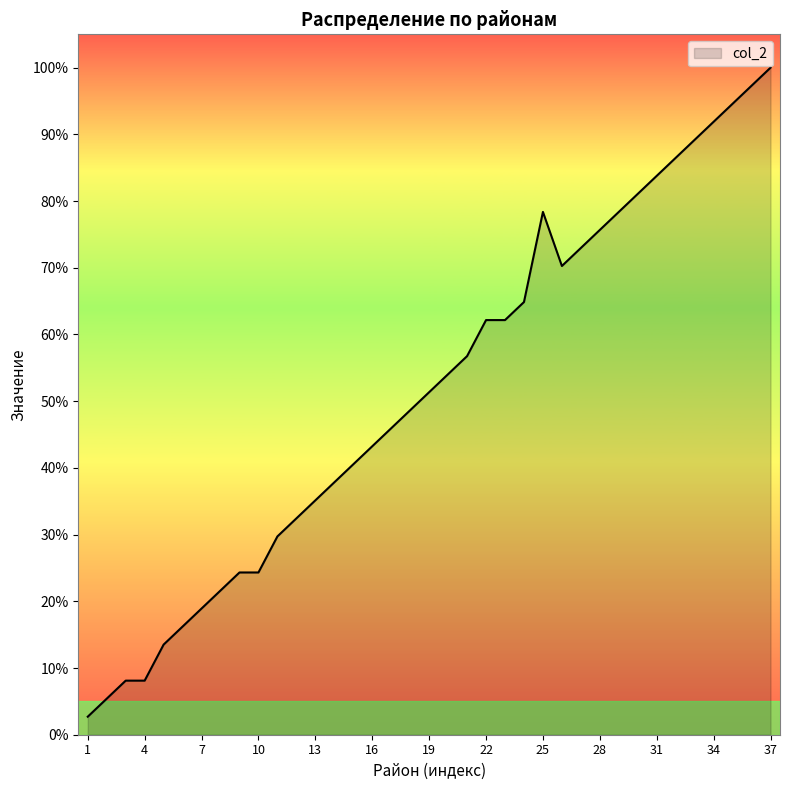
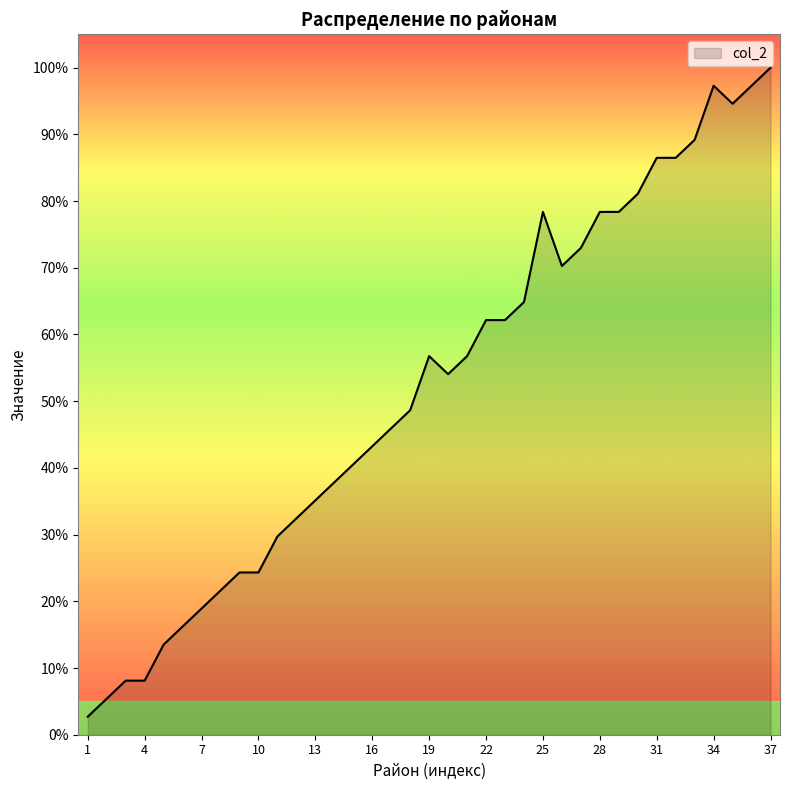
  {
    "4": "8%",
    "7": "19%",
    "10": "24%",
    "13": "35%",
    "16": "43%",
-   "19": "51%",
+   "19": "57%",
    "22": "62%",
    "25": "78%",
-   "28": "76%",
-   "31": "84%",
-   "34": "92%",
+   "28": "78%",
+   "31": "86%",
+   "34": "97%",
    "37": "100%"
  }
